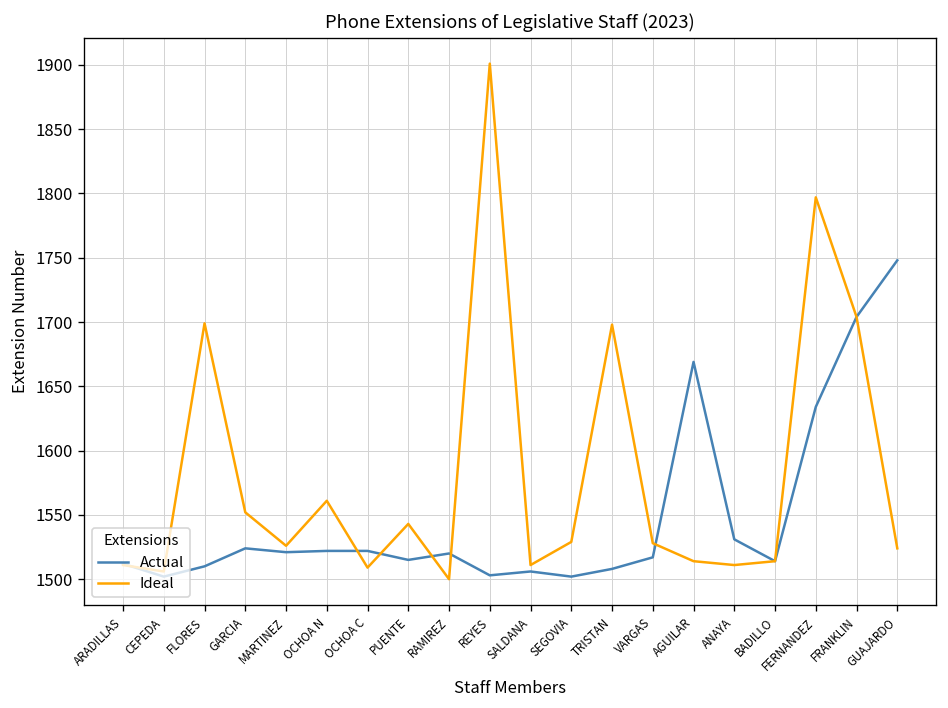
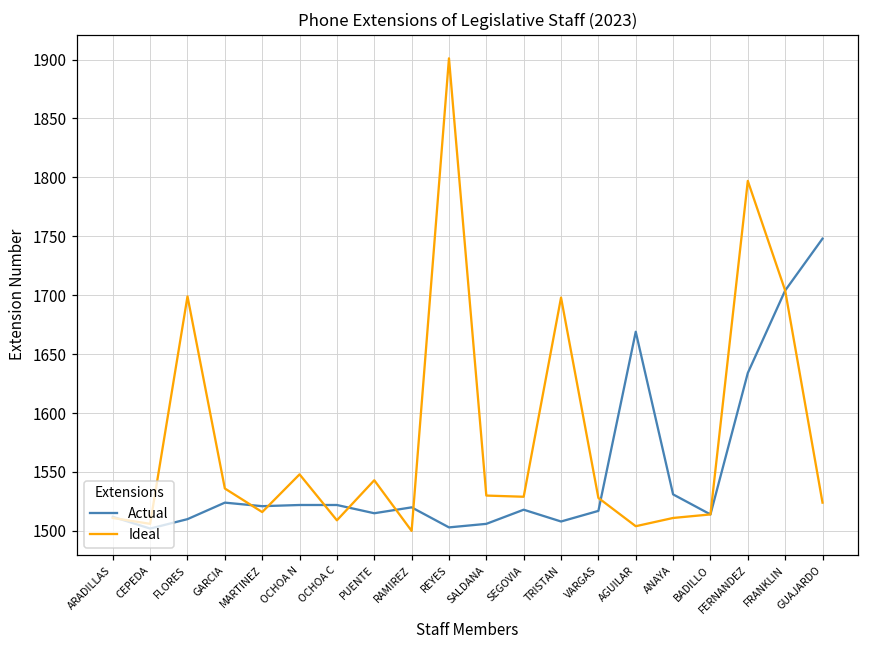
  {
    "Actual": {
      "FLORES": 1510,
      "GARCIA": 1524,
      "MARTINEZ": 1521,
      "OCHOA N": 1522,
      "OCHOA C": 1522,
      "PUENTE": 1515,
      "RAMIREZ": 1520,
      "REYES": 1503,
      "SALDANA": 1506,
-     "SEGOVIA": 1502,
+     "SEGOVIA": 1518,
      "TRISTAN": 1508,
      "VARGAS": 1517,
      "AGUILAR": 1669,
      "ANAYA": 1531,
      "FERNANDEZ": 1634,
      "GUAJARDO": 1748
    },
    "Ideal": {
      "FLORES": 1699,
-     "GARCIA": 1552,
-     "MARTINEZ": 1526,
-     "OCHOA N": 1561,
+     "GARCIA": 1536,
+     "MARTINEZ": 1516,
+     "OCHOA N": 1548,
      "OCHOA C": 1509,
      "PUENTE": 1543,
      "RAMIREZ": 1500,
      "REYES": 1901,
-     "SALDANA": 1511,
+     "SALDANA": 1530,
      "SEGOVIA": 1529,
      "TRISTAN": 1698,
      "VARGAS": 1528,
-     "AGUILAR": 1514,
+     "AGUILAR": 1504,
      "ANAYA": 1511,
      "FERNANDEZ": 1797,
      "GUAJARDO": 1524
    }
  }
